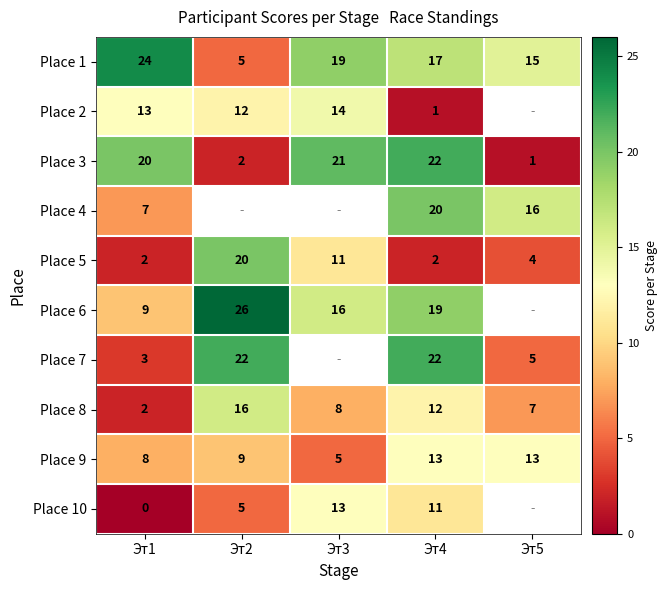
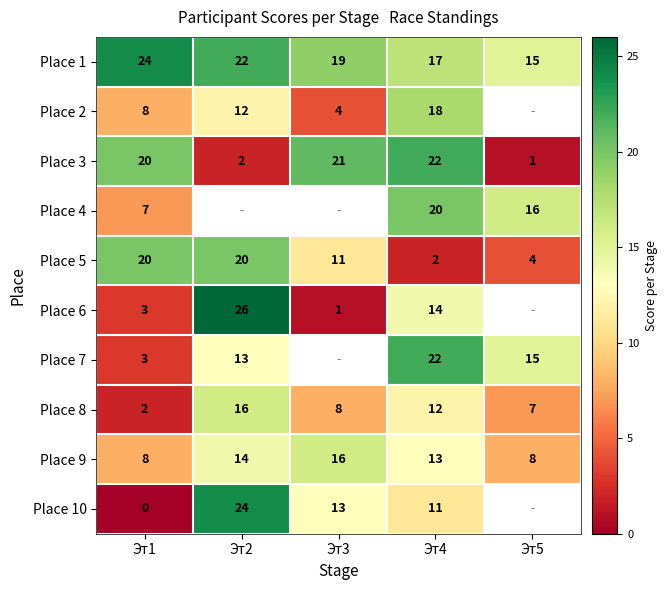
  {
    "Place 1": {
      "Эт1": 24,
-     "Эт2": 5,
+     "Эт2": 22,
      "Эт3": 19,
      "Эт4": 17,
      "Эт5": 15
    },
    "Place 2": {
-     "Эт1": 13,
+     "Эт1": 8,
      "Эт2": 12,
-     "Эт3": 14,
-     "Эт4": 1
+     "Эт3": 4,
+     "Эт4": 18
    },
    "Place 3": {
      "Эт1": 20,
      "Эт2": 2,
      "Эт3": 21,
      "Эт4": 22,
      "Эт5": 1
    },
    "Place 4": {
      "Эт1": 7,
      "Эт4": 20,
      "Эт5": 16
    },
    "Place 5": {
-     "Эт1": 2,
+     "Эт1": 20,
      "Эт2": 20,
      "Эт3": 11,
      "Эт4": 2,
      "Эт5": 4
    },
    "Place 6": {
-     "Эт1": 9,
+     "Эт1": 3,
      "Эт2": 26,
-     "Эт3": 16,
-     "Эт4": 19
+     "Эт3": 1,
+     "Эт4": 14
    },
    "Place 7": {
      "Эт1": 3,
-     "Эт2": 22,
+     "Эт2": 13,
      "Эт4": 22,
-     "Эт5": 5
+     "Эт5": 15
    },
    "Place 8": {
      "Эт1": 2,
      "Эт2": 16,
      "Эт3": 8,
      "Эт4": 12,
      "Эт5": 7
    },
    "Place 9": {
      "Эт1": 8,
-     "Эт2": 9,
-     "Эт3": 5,
+     "Эт2": 14,
+     "Эт3": 16,
      "Эт4": 13,
-     "Эт5": 13
+     "Эт5": 8
    },
    "Place 10": {
      "Эт1": 0,
-     "Эт2": 5,
+     "Эт2": 24,
      "Эт3": 13,
      "Эт4": 11
    }
  }
